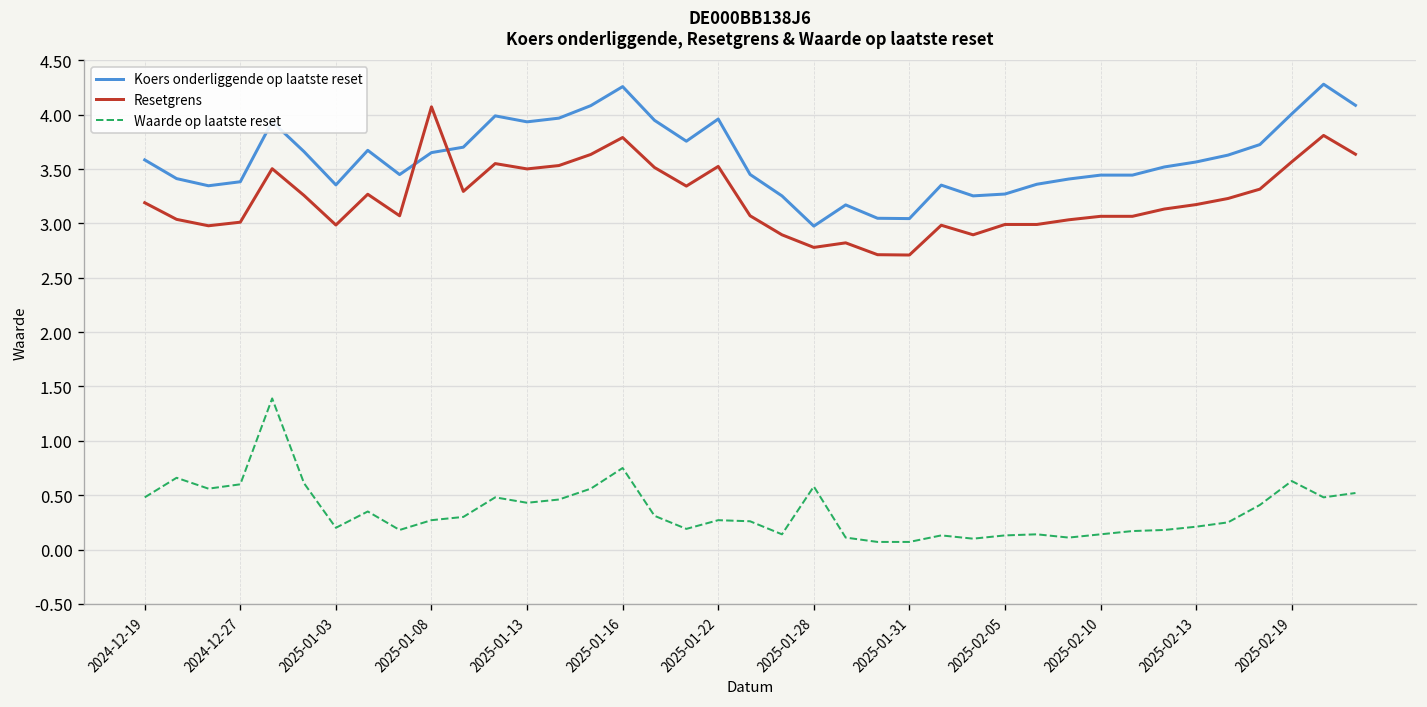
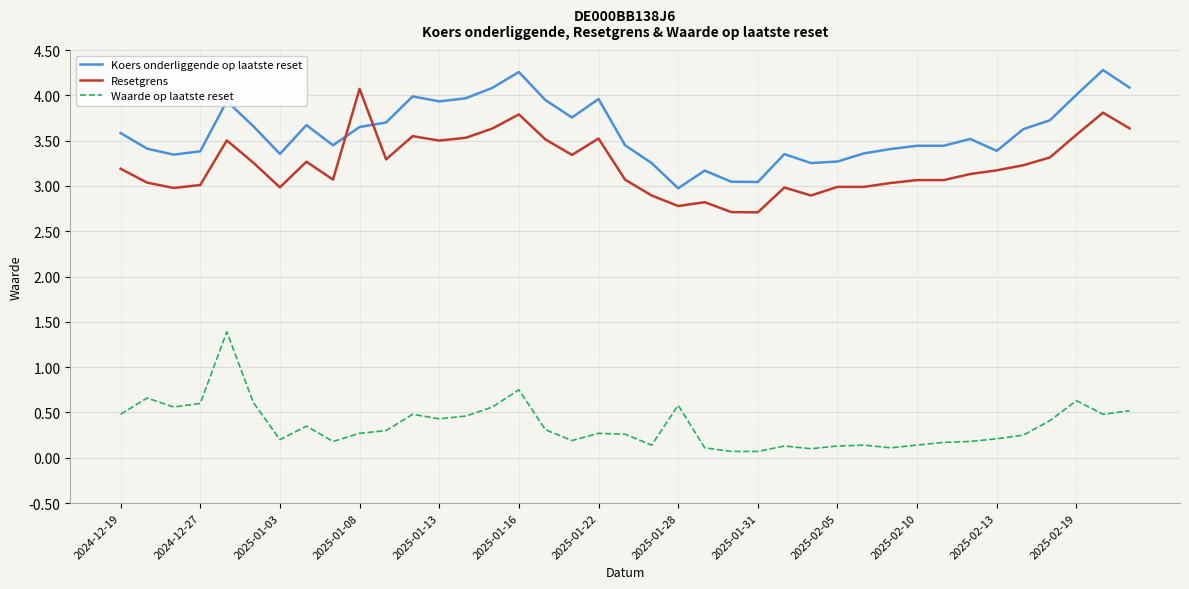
  {
    "Koers onderliggende op laatste reset": {
      "2024-12-19": 3.6,
      "2024-12-27": 3.4,
      "2025-01-03": 3.4,
      "2025-01-08": 3.7,
      "2025-01-13": 3.9,
      "2025-01-16": 4.3,
      "2025-01-22": 4.0,
      "2025-01-28": 3.0,
      "2025-01-31": 3.0,
      "2025-02-05": 3.3,
      "2025-02-10": 3.4,
-     "2025-02-13": 3.6,
+     "2025-02-13": 3.4,
      "2025-02-19": 4.0
    },
    "Resetgrens": {
      "2024-12-19": 3.2,
      "2024-12-27": 3.0,
      "2025-01-03": 3.0,
      "2025-01-08": 4.1,
      "2025-01-13": 3.5,
      "2025-01-16": 3.8,
      "2025-01-22": 3.5,
      "2025-01-28": 2.8,
      "2025-01-31": 2.7,
      "2025-02-05": 3.0,
      "2025-02-10": 3.1,
      "2025-02-13": 3.2,
      "2025-02-19": 3.6
    },
    "Waarde op laatste reset": {
      "2024-12-19": 0.5,
      "2024-12-27": 0.6,
      "2025-01-03": 0.2,
      "2025-01-08": 0.3,
      "2025-01-13": 0.4,
      "2025-01-16": 0.8,
      "2025-01-22": 0.3,
      "2025-01-28": 0.6,
      "2025-01-31": 0.1,
      "2025-02-05": 0.1,
      "2025-02-10": 0.1,
      "2025-02-13": 0.2,
      "2025-02-19": 0.6
    }
  }
